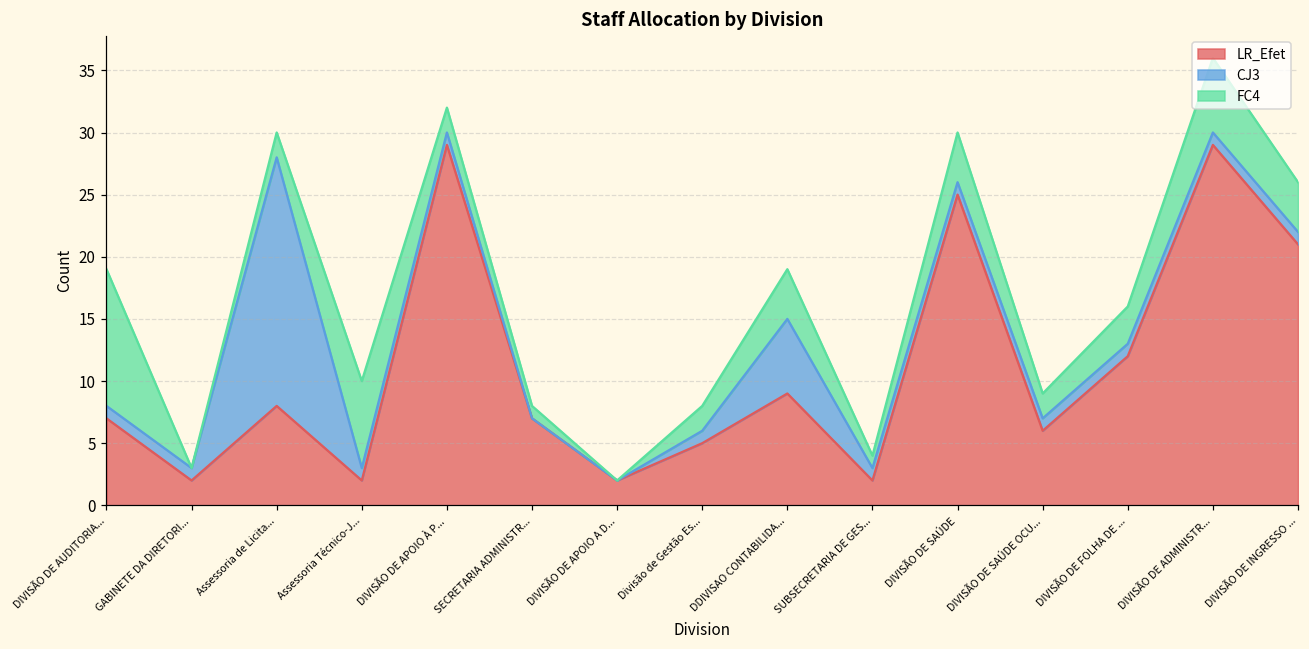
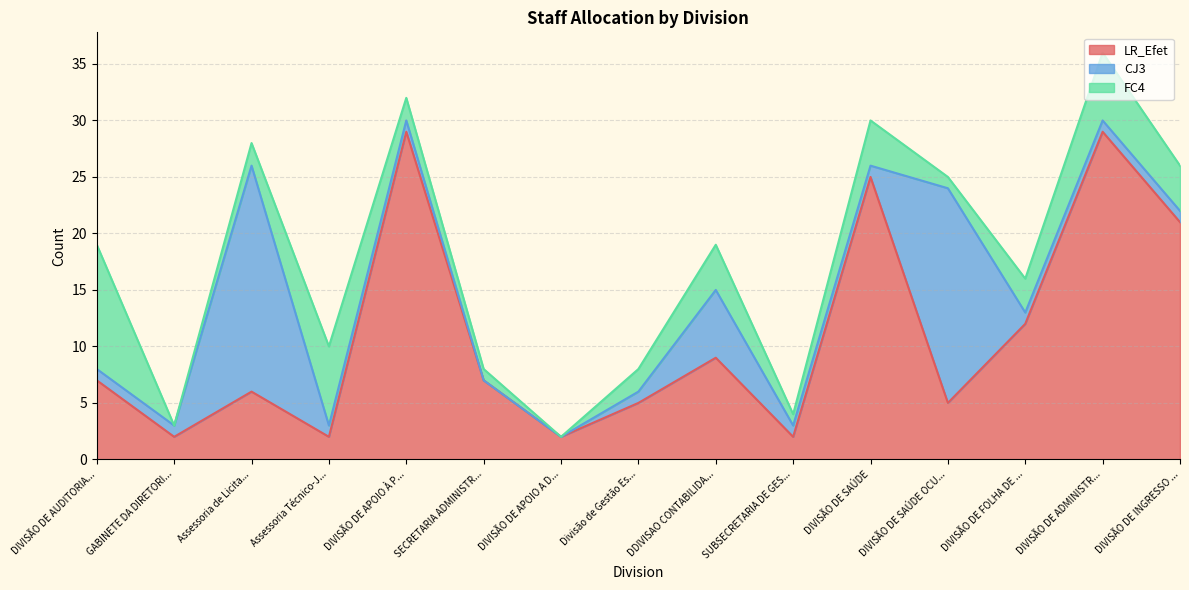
  {
    "LR_Efet": {
      "DIVISÃO DE AUDITORIA...": 7,
      "GABINETE DA DIRETORI...": 2,
-     "Assessoria de Licita...": 8,
+     "Assessoria de Licita...": 6,
      "Assessoria Técnico-J...": 2,
      "DIVISÃO DE APOIO À P...": 29,
      "Divisão de Gestão Es...": 5,
      "DDIVISAO CONTABILIDA...": 9,
      "SUBSECRETARIA DE GES...": 2,
      "DIVISÃO DE SAÚDE": 25,
-     "DIVISÃO DE SAÚDE OCU...": 6,
+     "DIVISÃO DE SAÚDE OCU...": 5,
      "DIVISÃO DE FOLHA DE ...": 12,
      "DIVISÃO DE ADMINISTR...": 29,
      "DIVISÃO DE INGRESSO ...": 21
    },
    "CJ3": {
      "DIVISÃO DE AUDITORIA...": 1,
      "Assessoria de Licita...": 20,
      "Assessoria Técnico-J...": 1,
      "DIVISÃO DE APOIO À P...": 1,
      "Divisão de Gestão Es...": 1,
      "DDIVISAO CONTABILIDA...": 6,
      "SUBSECRETARIA DE GES...": 1,
      "DIVISÃO DE SAÚDE": 1,
-     "DIVISÃO DE SAÚDE OCU...": 1,
+     "DIVISÃO DE SAÚDE OCU...": 19,
      "DIVISÃO DE FOLHA DE ...": 1,
      "DIVISÃO DE ADMINISTR...": 1,
      "DIVISÃO DE INGRESSO ...": 1
    },
    "FC4": {
      "DIVISÃO DE AUDITORIA...": 11,
      "Assessoria de Licita...": 2,
      "Assessoria Técnico-J...": 7,
      "DIVISÃO DE APOIO À P...": 2,
      "SECRETARIA ADMINISTR...": 1,
      "Divisão de Gestão Es...": 2,
      "DDIVISAO CONTABILIDA...": 4,
      "SUBSECRETARIA DE GES...": 1,
      "DIVISÃO DE SAÚDE": 4,
-     "DIVISÃO DE SAÚDE OCU...": 2,
+     "DIVISÃO DE SAÚDE OCU...": 1,
      "DIVISÃO DE FOLHA DE ...": 3,
      "DIVISÃO DE INGRESSO ...": 4
    }
  }
